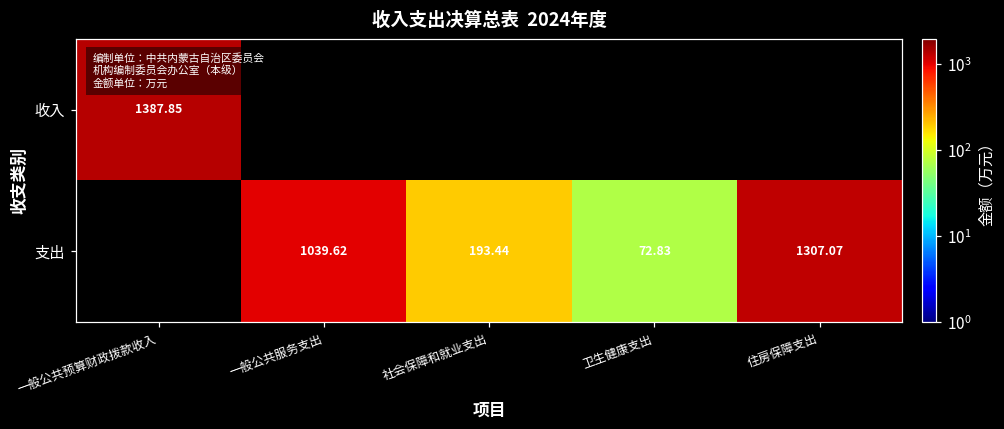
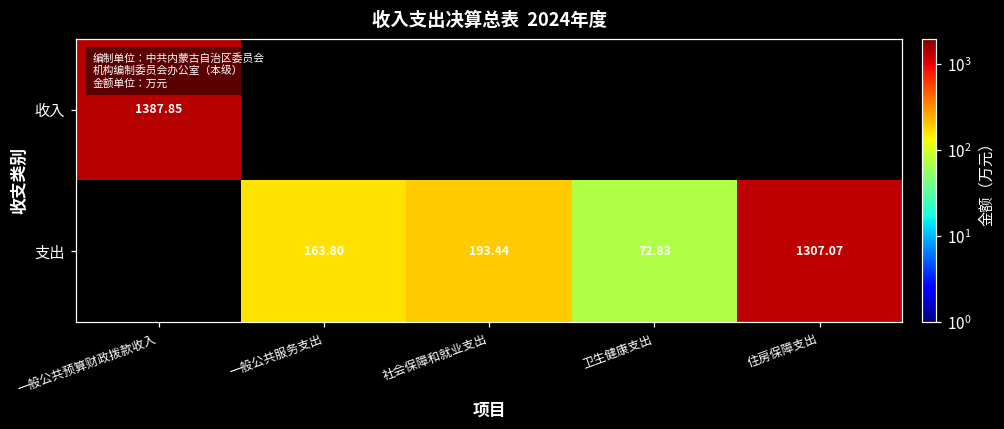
  {
    "收入": {
      "一般公共预算财政拨款收入": 1387.85
    },
    "支出": {
-     "一般公共服务支出": 1039.62,
+     "一般公共服务支出": 163.80,
      "社会保障和就业支出": 193.44,
      "卫生健康支出": 72.83,
      "住房保障支出": 1307.07
    }
  }
